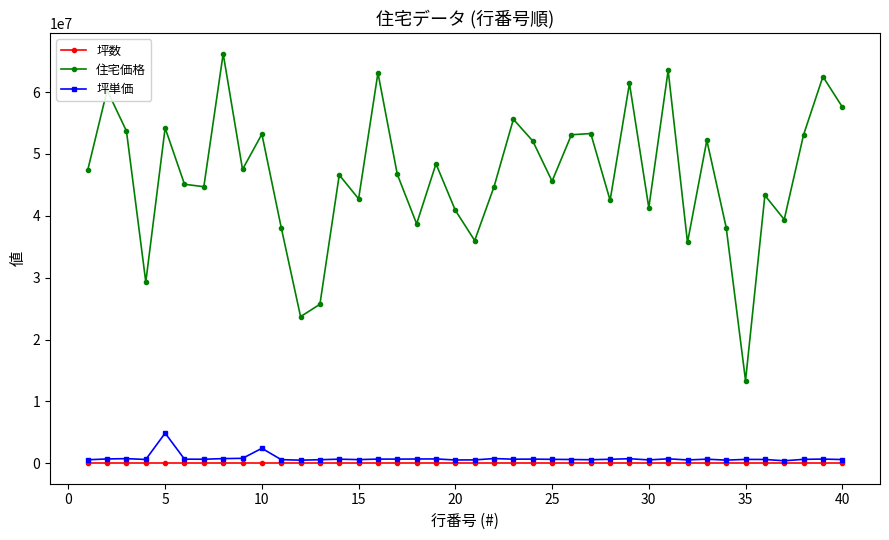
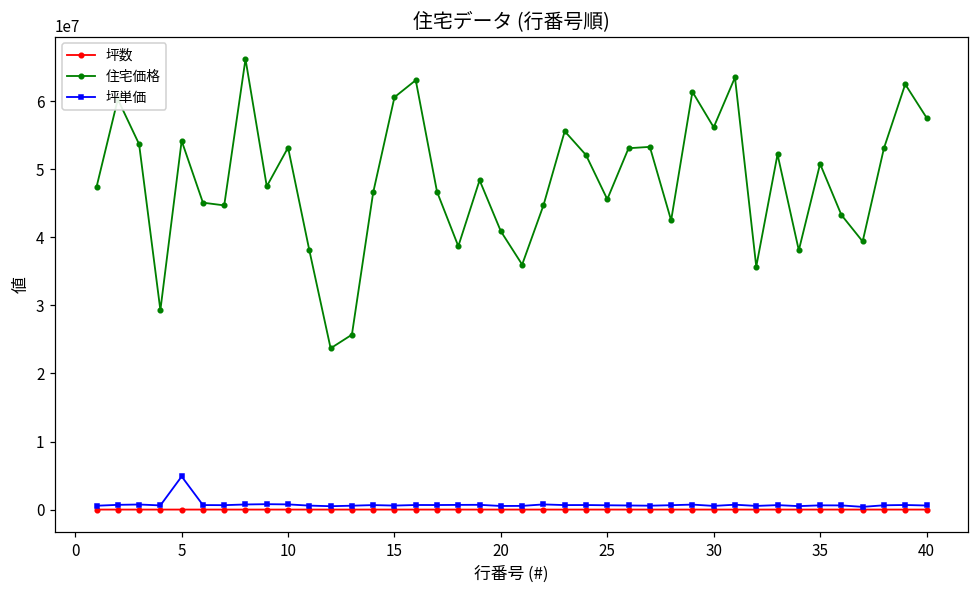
  {
    "坪数": {
      "5": 0,
      "10": 0,
      "15": 0,
      "20": 0,
      "25": 0,
      "30": 0,
      "35": 0,
      "40": 0
    },
    "住宅価格": {
      "5": 54000000,
      "10": 53000000,
-     "15": 43000000,
+     "15": 61000000,
      "20": 41000000,
      "25": 46000000,
-     "30": 41000000,
-     "35": 13000000,
+     "30": 56000000,
+     "35": 51000000,
      "40": 58000000
    },
    "坪単価": {
      "5": 5000000,
-     "10": 2000000,
+     "10": 1000000,
      "15": 1000000,
      "20": 1000000,
      "25": 1000000,
      "30": 1000000,
      "35": 1000000,
      "40": 1000000
    }
  }
